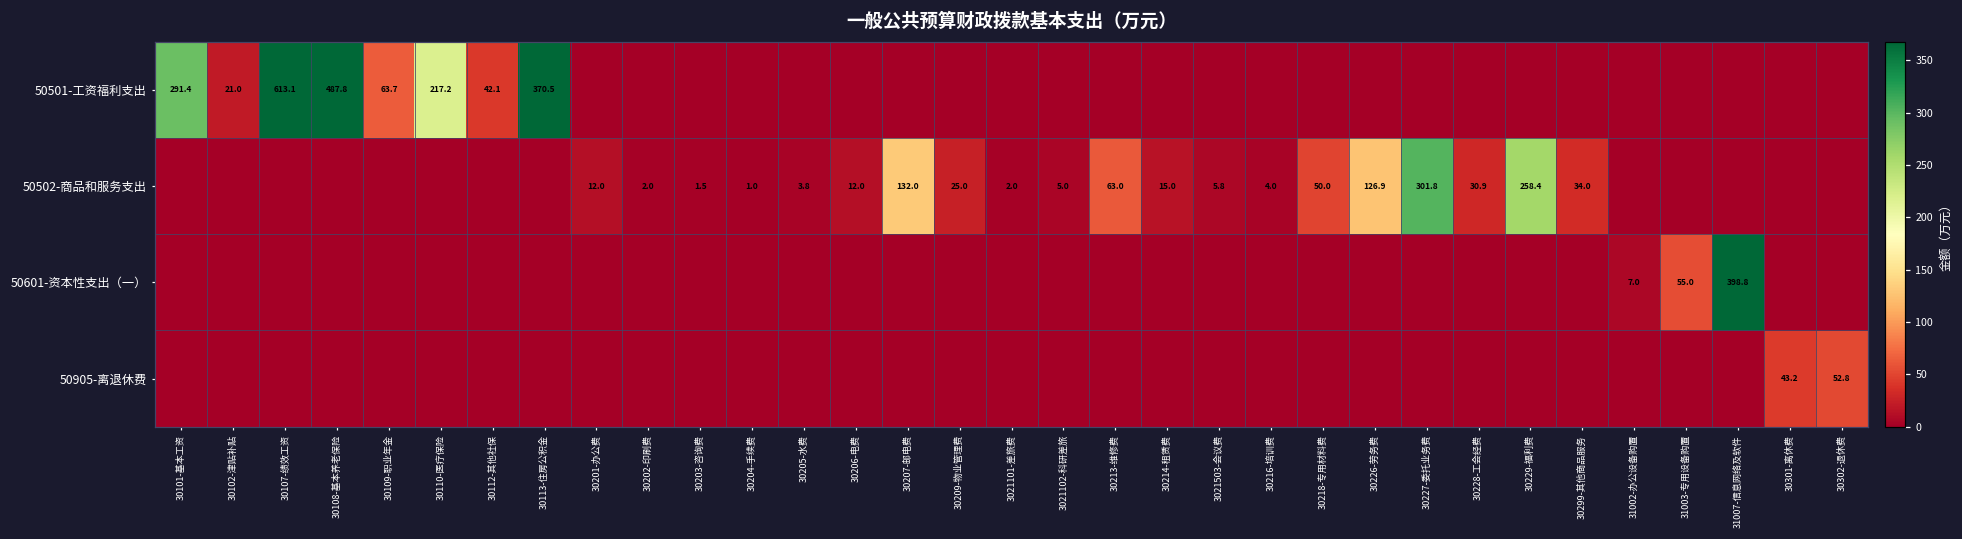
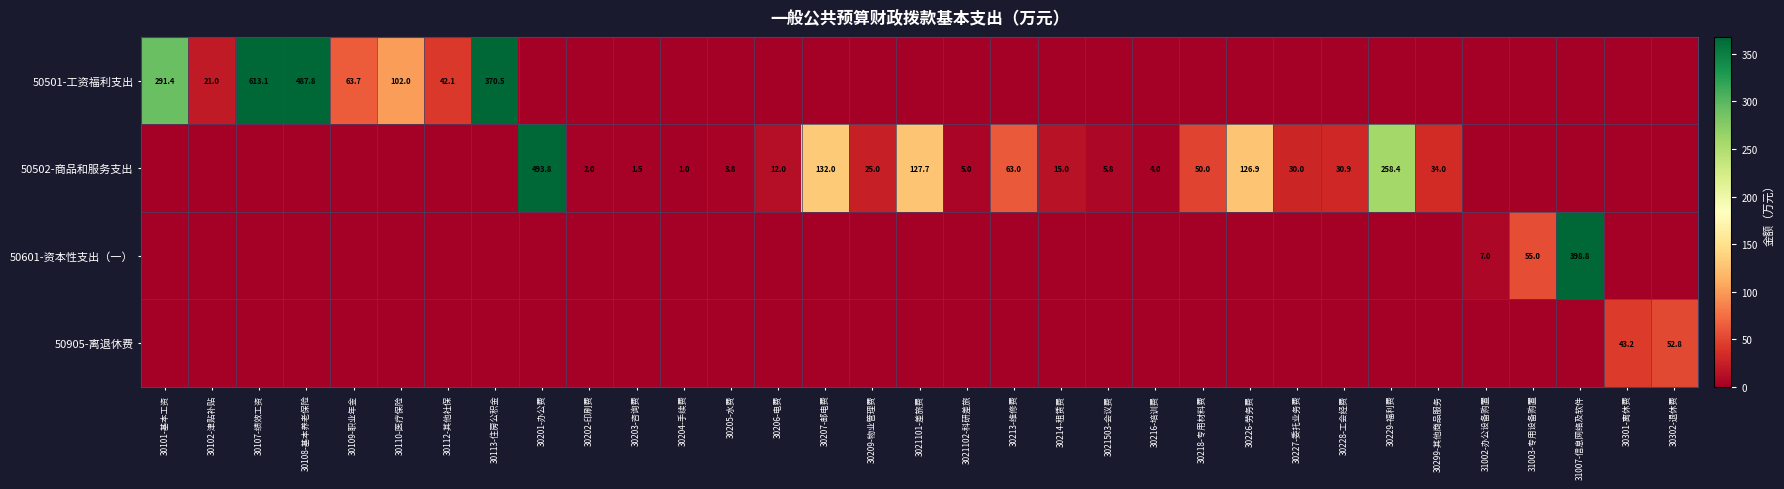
  {
    "50501-工资福利支出": {
      "30101-基本工资": 291.4,
      "30102-津贴补贴": 21.0,
      "30107-绩效工资": 613.1,
      "30108-基本养老保险": 487.8,
      "30109-职业年金": 63.7,
-     "30110-医疗保险": 217.2,
+     "30110-医疗保险": 102.0,
      "30112-其他社保": 42.1,
      "30113-住房公积金": 370.5
    },
    "50502-商品和服务支出": {
-     "30201-办公费": 12.0,
+     "30201-办公费": 493.8,
      "30202-印刷费": 2.0,
      "30203-咨询费": 1.5,
      "30204-手续费": 1.0,
      "30205-水费": 3.8,
      "30206-电费": 12.0,
      "30207-邮电费": 132.0,
      "30209-物业管理费": 25.0,
-     "3021101-差旅费": 2.0,
+     "3021101-差旅费": 127.7,
      "3021102-科研差旅": 5.0,
      "30213-维修费": 63.0,
      "30214-租赁费": 15.0,
      "3021503-会议费": 5.8,
      "30216-培训费": 4.0,
      "30218-专用材料费": 50.0,
      "30226-劳务费": 126.9,
-     "30227-委托业务费": 301.8,
+     "30227-委托业务费": 30.0,
      "30228-工会经费": 30.9,
      "30229-福利费": 258.4,
      "30299-其他商品服务": 34.0
    },
    "50601-资本性支出（一）": {
      "31002-办公设备购置": 7.0,
      "31003-专用设备购置": 55.0,
      "31007-信息网络及软件": 398.8
    },
    "50905-离退休费": {
      "30301-离休费": 43.2,
      "30302-退休费": 52.8
    }
  }
